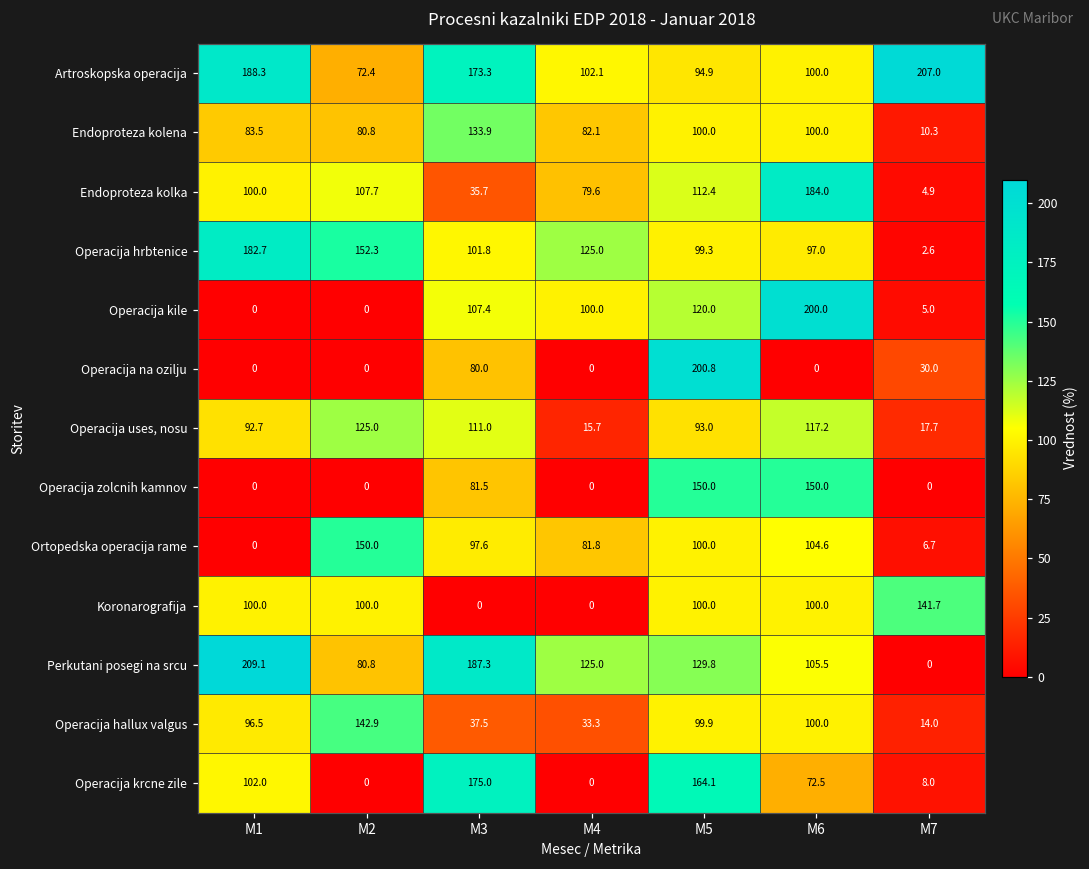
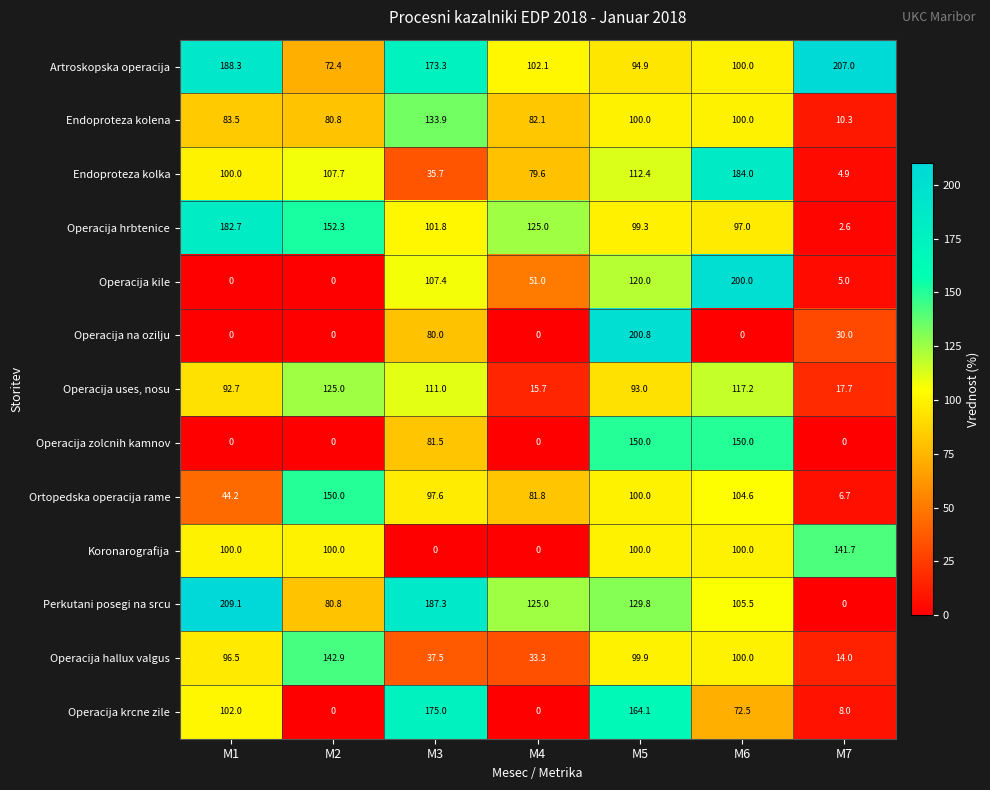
  {
    "Artroskopska operacija": {
      "M1": 188.3,
      "M2": 72.4,
      "M3": 173.3,
      "M4": 102.1,
      "M5": 94.9,
      "M6": 100.0,
      "M7": 207.0
    },
    "Endoproteza kolena": {
      "M1": 83.5,
      "M2": 80.8,
      "M3": 133.9,
      "M4": 82.1,
      "M5": 100.0,
      "M6": 100.0,
      "M7": 10.3
    },
    "Endoproteza kolka": {
      "M1": 100.0,
      "M2": 107.7,
      "M3": 35.7,
      "M4": 79.6,
      "M5": 112.4,
      "M6": 184.0,
      "M7": 4.9
    },
    "Operacija hrbtenice": {
      "M1": 182.7,
      "M2": 152.3,
      "M3": 101.8,
      "M4": 125.0,
      "M5": 99.3,
      "M6": 97.0,
      "M7": 2.6
    },
    "Operacija kile": {
      "M1": 0,
      "M2": 0,
      "M3": 107.4,
-     "M4": 100.0,
+     "M4": 51.0,
      "M5": 120.0,
      "M6": 200.0,
      "M7": 5.0
    },
    "Operacija na ozilju": {
      "M1": 0,
      "M2": 0,
      "M3": 80.0,
      "M4": 0,
      "M5": 200.8,
      "M6": 0,
      "M7": 30.0
    },
    "Operacija uses, nosu": {
      "M1": 92.7,
      "M2": 125.0,
      "M3": 111.0,
      "M4": 15.7,
      "M5": 93.0,
      "M6": 117.2,
      "M7": 17.7
    },
    "Operacija zolcnih kamnov": {
      "M1": 0,
      "M2": 0,
      "M3": 81.5,
      "M4": 0,
      "M5": 150.0,
      "M6": 150.0,
      "M7": 0
    },
    "Ortopedska operacija rame": {
-     "M1": 0,
+     "M1": 44.2,
      "M2": 150.0,
      "M3": 97.6,
      "M4": 81.8,
      "M5": 100.0,
      "M6": 104.6,
      "M7": 6.7
    },
    "Koronarografija": {
      "M1": 100.0,
      "M2": 100.0,
      "M3": 0,
      "M4": 0,
      "M5": 100.0,
      "M6": 100.0,
      "M7": 141.7
    },
    "Perkutani posegi na srcu": {
      "M1": 209.1,
      "M2": 80.8,
      "M3": 187.3,
      "M4": 125.0,
      "M5": 129.8,
      "M6": 105.5,
      "M7": 0
    },
    "Operacija hallux valgus": {
      "M1": 96.5,
      "M2": 142.9,
      "M3": 37.5,
      "M4": 33.3,
      "M5": 99.9,
      "M6": 100.0,
      "M7": 14.0
    },
    "Operacija krcne zile": {
      "M1": 102.0,
      "M2": 0,
      "M3": 175.0,
      "M4": 0,
      "M5": 164.1,
      "M6": 72.5,
      "M7": 8.0
    }
  }
